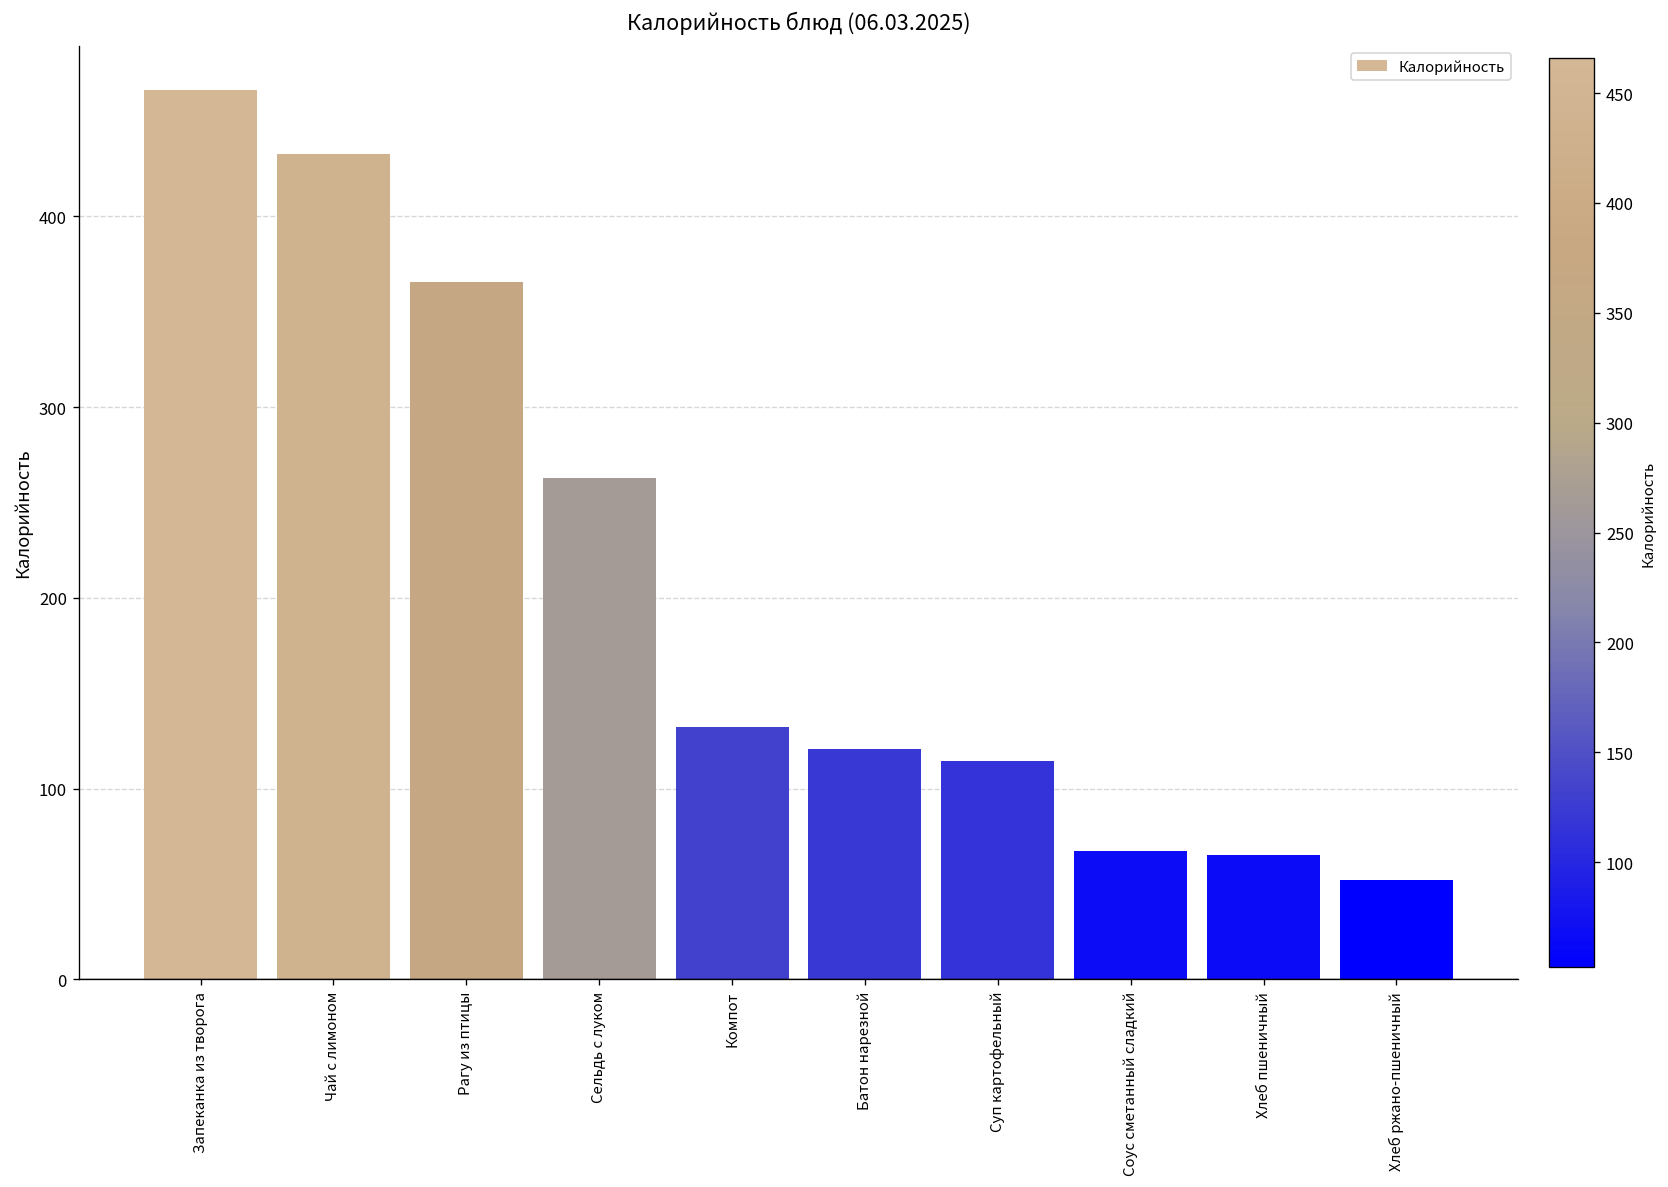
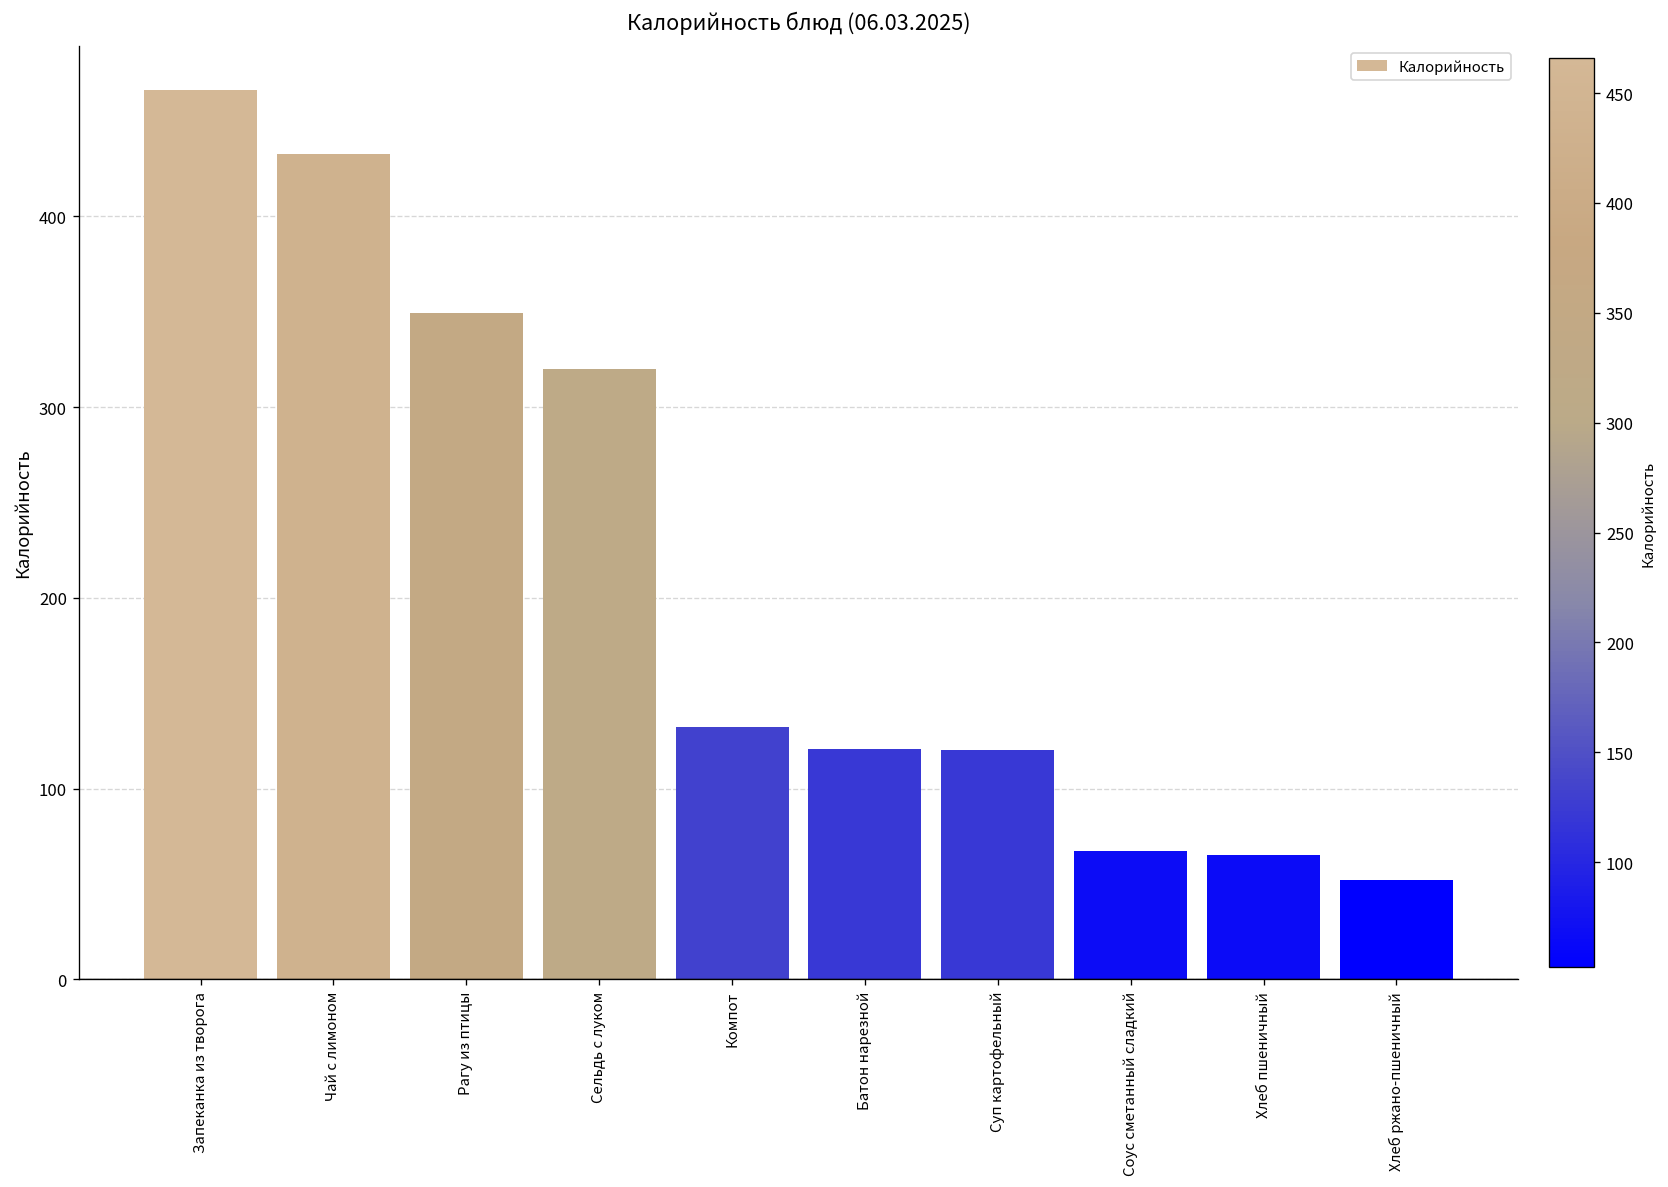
  {
    "Запеканка из творога": 466,
    "Чай с лимоном": 433,
-   "Рагу из птицы": 366,
-   "Сельдь с луком": 263,
+   "Рагу из птицы": 350,
+   "Сельдь с луком": 320,
    "Компот": 132,
    "Батон нарезной": 121,
-   "Суп картофельный": 115,
+   "Суп картофельный": 120,
    "Соус сметанный сладкий": 67,
    "Хлеб пшеничный": 65,
    "Хлеб ржано-пшеничный": 52
  }
